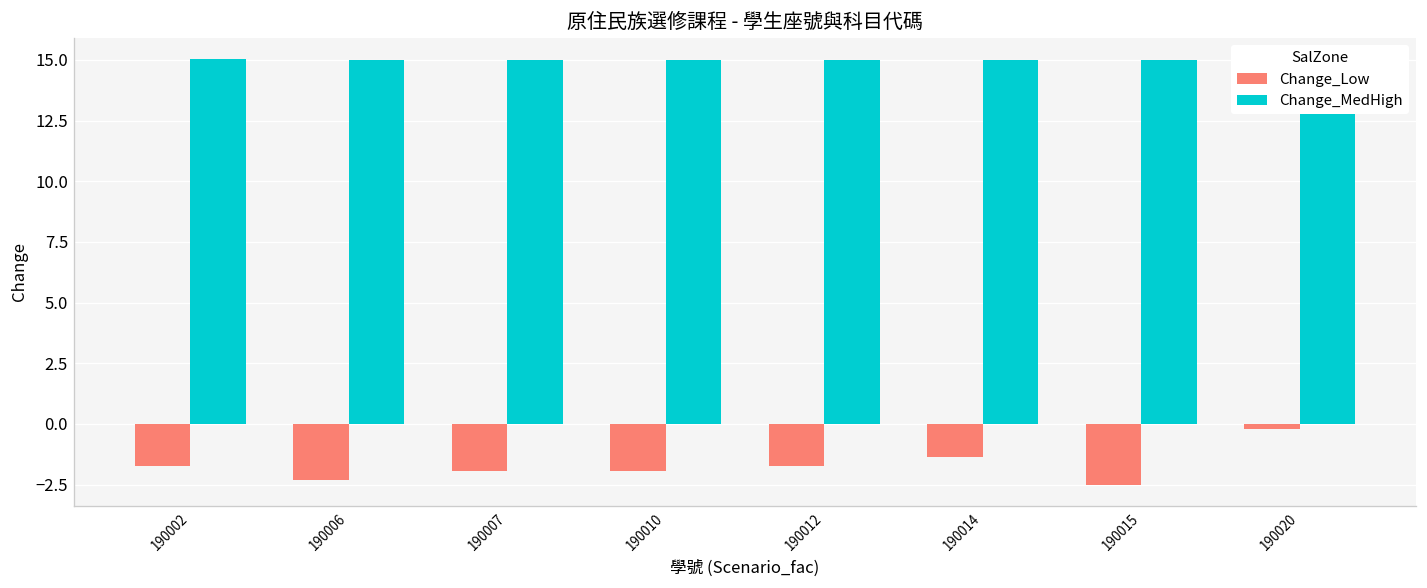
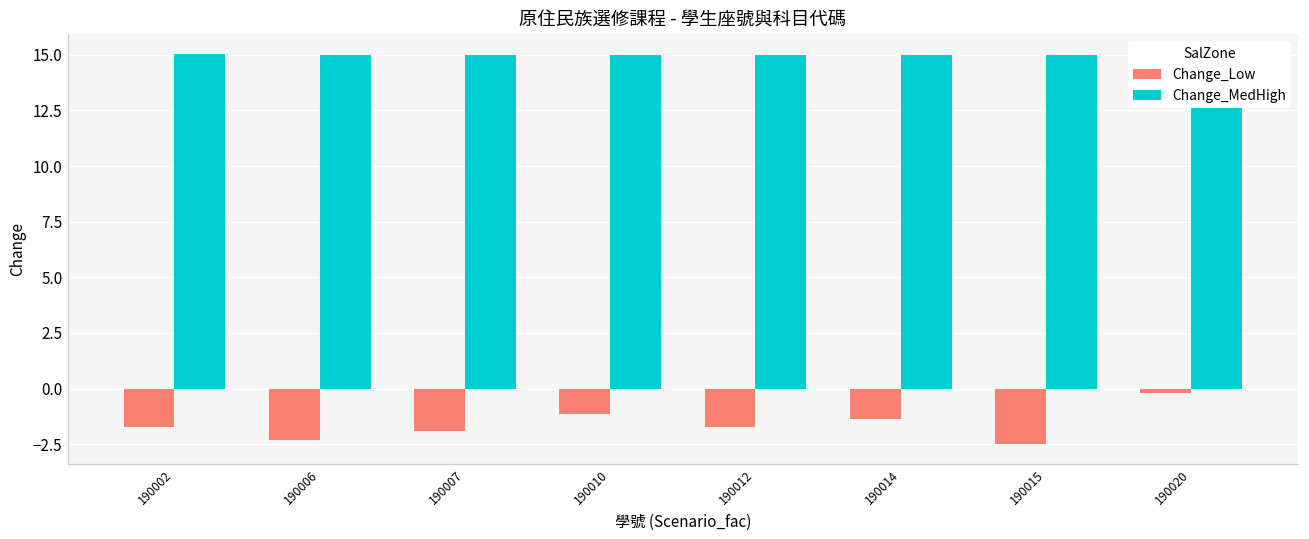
  {
    "Change_Low": {
      "190002": -1.7,
      "190006": -2.3,
      "190007": -1.9,
-     "190010": -1.9,
+     "190010": -1.2,
      "190012": -1.7,
      "190014": -1.3,
      "190015": -2.5,
      "190020": -0.2
    },
    "Change_MedHigh": {
      "190002": 15.0,
      "190006": 15.0,
      "190007": 15.0,
      "190010": 15.0,
      "190012": 15.0,
      "190014": 15.0,
      "190015": 15.0
    }
  }
